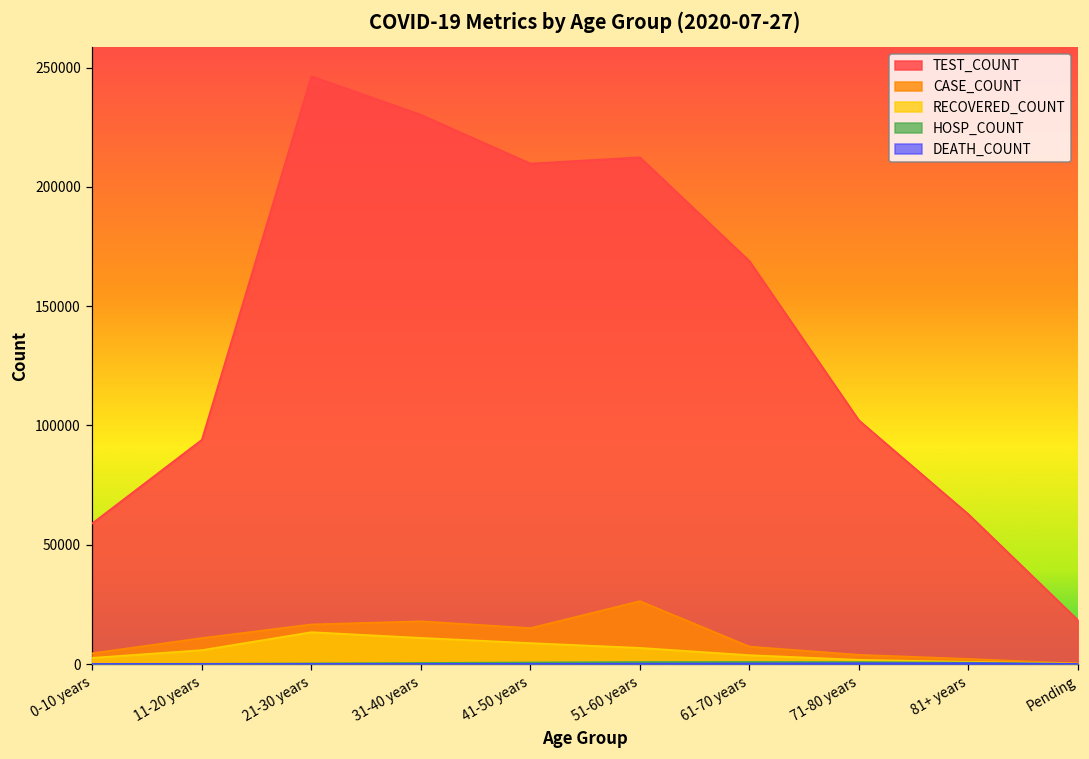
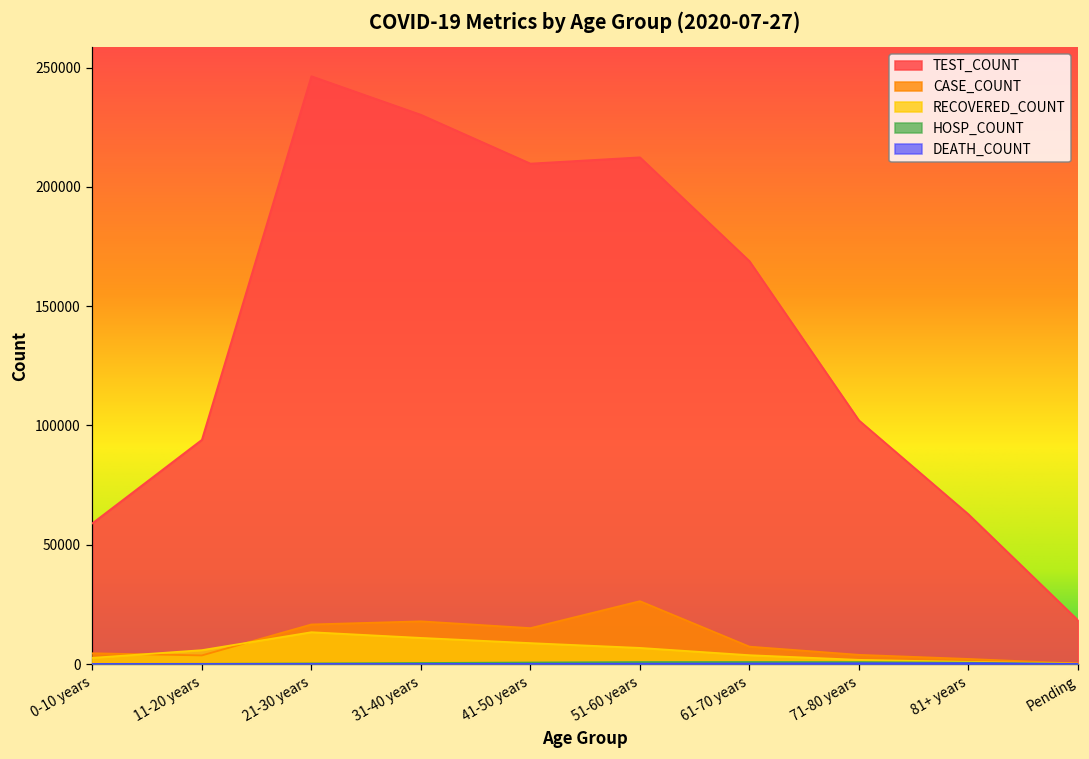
  {
    "TEST_COUNT": {
      "0-10 years": 59000,
      "11-20 years": 94000,
      "21-30 years": 246000,
      "31-40 years": 230000,
      "41-50 years": 210000,
      "51-60 years": 212000,
      "61-70 years": 169000,
      "71-80 years": 102000,
      "81+ years": 63000,
      "Pending": 18000
    },
    "CASE_COUNT": {
      "0-10 years": 4000,
-     "11-20 years": 11000,
+     "11-20 years": 4000,
      "21-30 years": 17000,
      "31-40 years": 18000,
      "41-50 years": 15000,
      "51-60 years": 26000,
      "61-70 years": 7000,
      "71-80 years": 4000,
      "81+ years": 2000
    },
    "RECOVERED_COUNT": {
      "0-10 years": 3000,
      "11-20 years": 6000,
      "21-30 years": 13000,
      "31-40 years": 11000,
      "41-50 years": 9000,
      "51-60 years": 7000,
      "61-70 years": 4000
    }
  }
